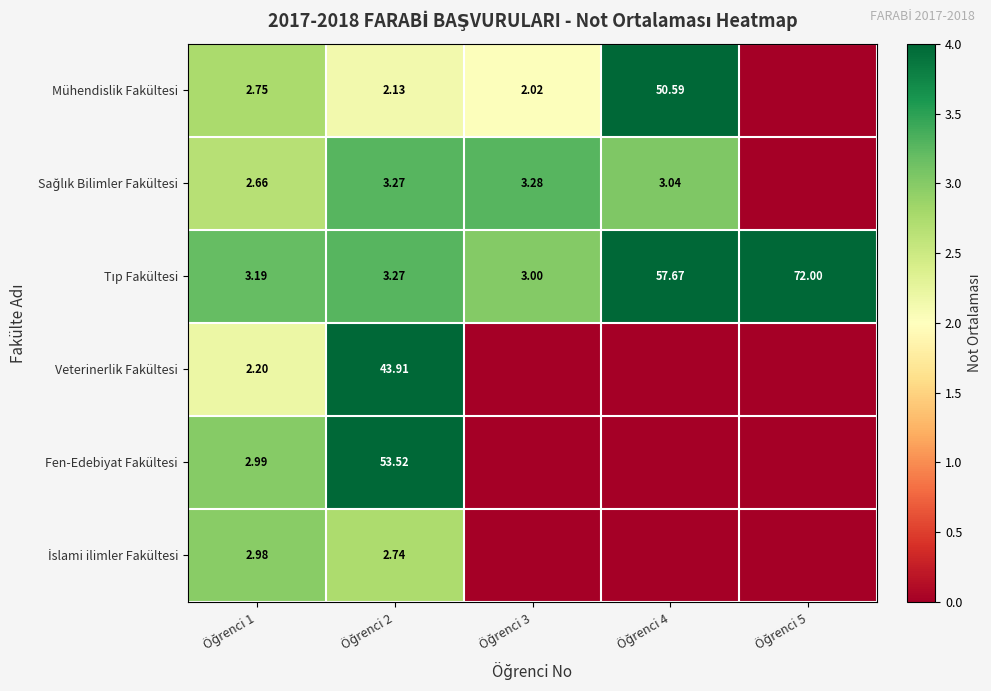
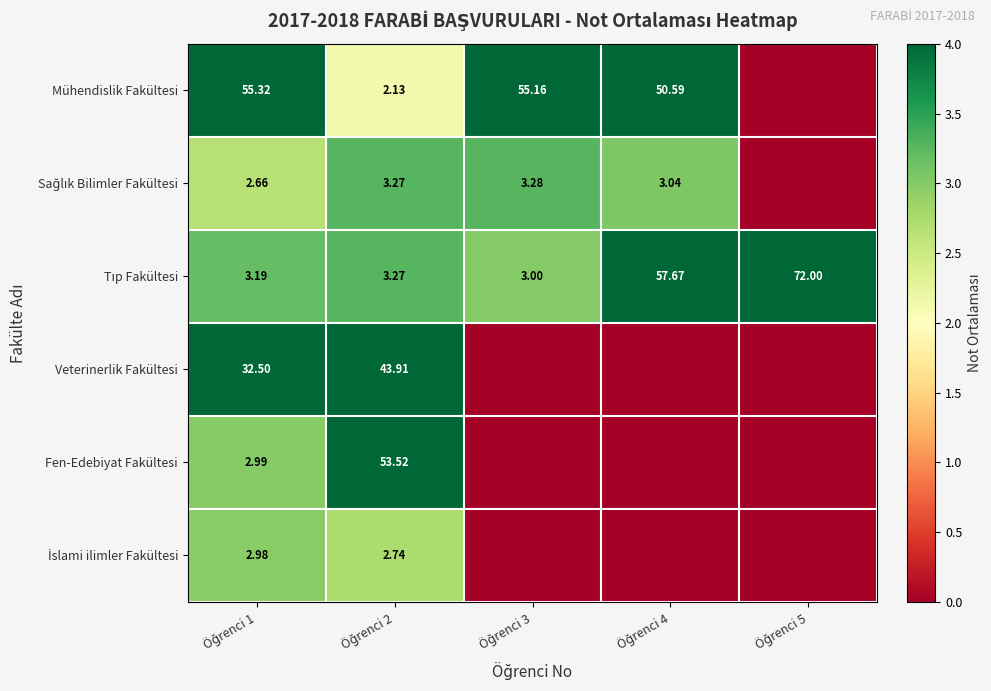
  {
    "Mühendislik Fakültesi": {
-     "Öğrenci 1": 2.75,
+     "Öğrenci 1": 55.32,
      "Öğrenci 2": 2.13,
-     "Öğrenci 3": 2.02,
+     "Öğrenci 3": 55.16,
      "Öğrenci 4": 50.59
    },
    "Sağlık Bilimler Fakültesi": {
      "Öğrenci 1": 2.66,
      "Öğrenci 2": 3.27,
      "Öğrenci 3": 3.28,
      "Öğrenci 4": 3.04
    },
    "Tıp Fakültesi": {
      "Öğrenci 1": 3.19,
      "Öğrenci 2": 3.27,
      "Öğrenci 3": 3.00,
      "Öğrenci 4": 57.67,
      "Öğrenci 5": 72.00
    },
    "Veterinerlik Fakültesi": {
-     "Öğrenci 1": 2.20,
+     "Öğrenci 1": 32.50,
      "Öğrenci 2": 43.91
    },
    "Fen-Edebiyat Fakültesi": {
      "Öğrenci 1": 2.99,
      "Öğrenci 2": 53.52
    },
    "İslami ilimler Fakültesi": {
      "Öğrenci 1": 2.98,
      "Öğrenci 2": 2.74
    }
  }
